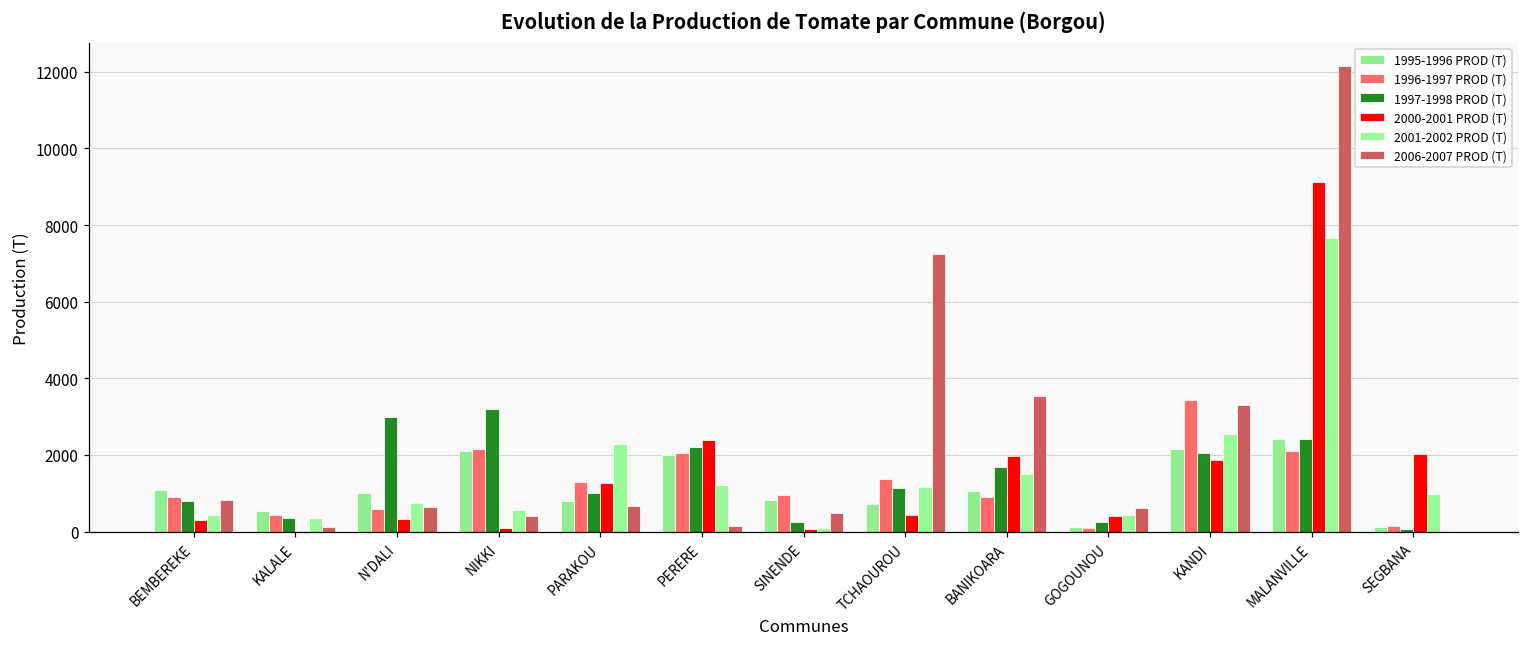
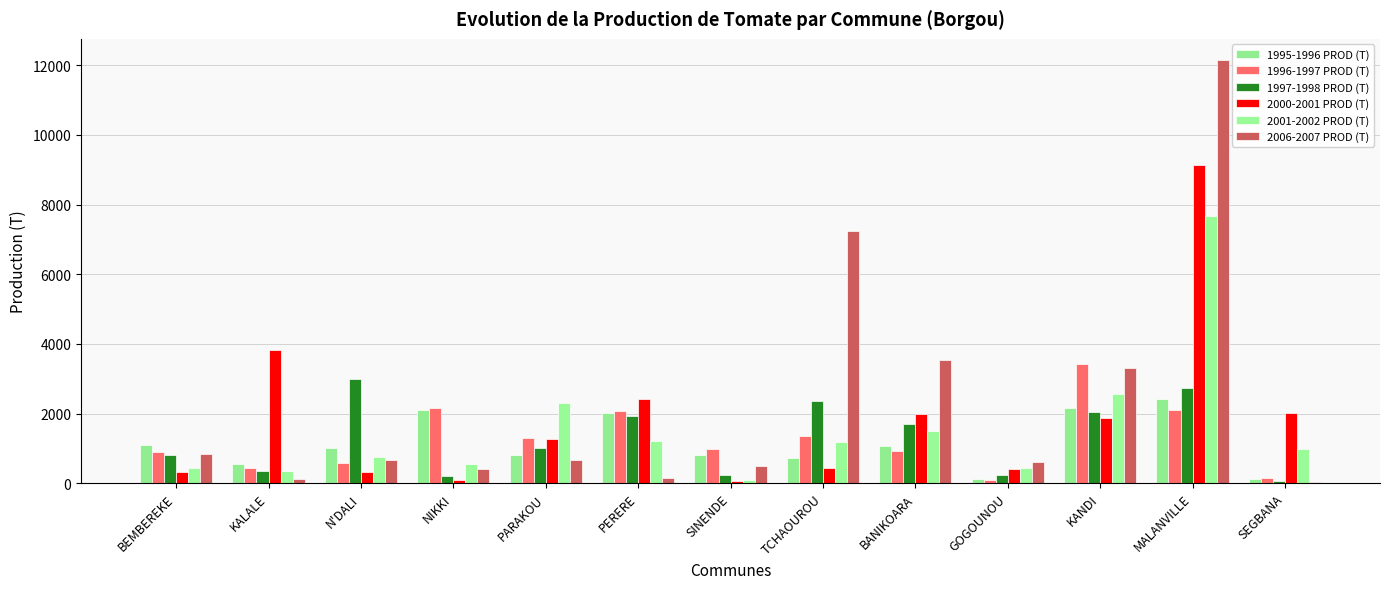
  {
    "1997-1998 PROD (T)": {
      "BEMBEREKE": 800,
      "KALALE": 400,
      "N'DALI": 3000,
-     "NIKKI": 3200,
+     "NIKKI": 200,
      "PARAKOU": 1000,
-     "PERERE": 2200,
+     "PERERE": 1900,
      "SINENDE": 200,
-     "TCHAOUROU": 1100,
+     "TCHAOUROU": 2400,
      "BANIKOARA": 1700,
      "GOGOUNOU": 200,
      "KANDI": 2100,
-     "MALANVILLE": 2400
+     "MALANVILLE": 2700
    },
    "2000-2001 PROD (T)": {
      "BEMBEREKE": 300,
-     "KALALE": 0,
+     "KALALE": 3800,
      "N'DALI": 300,
      "NIKKI": 100,
      "PARAKOU": 1300,
      "PERERE": 2400,
      "TCHAOUROU": 400,
      "BANIKOARA": 2000,
      "GOGOUNOU": 400,
      "KANDI": 1900,
      "MALANVILLE": 9100,
      "SEGBANA": 2000
    }
  }
